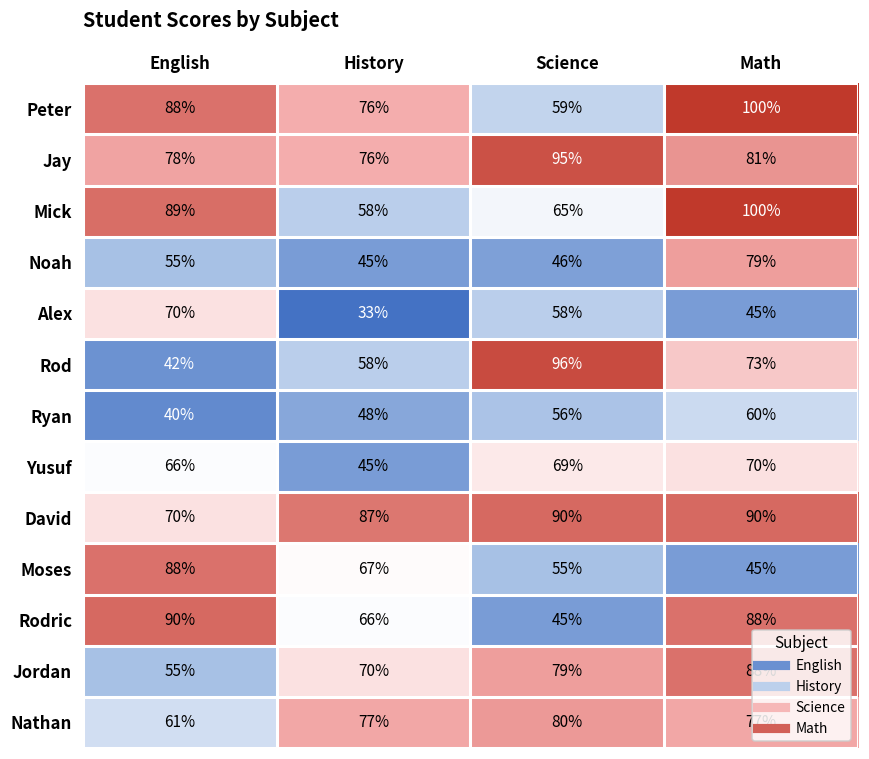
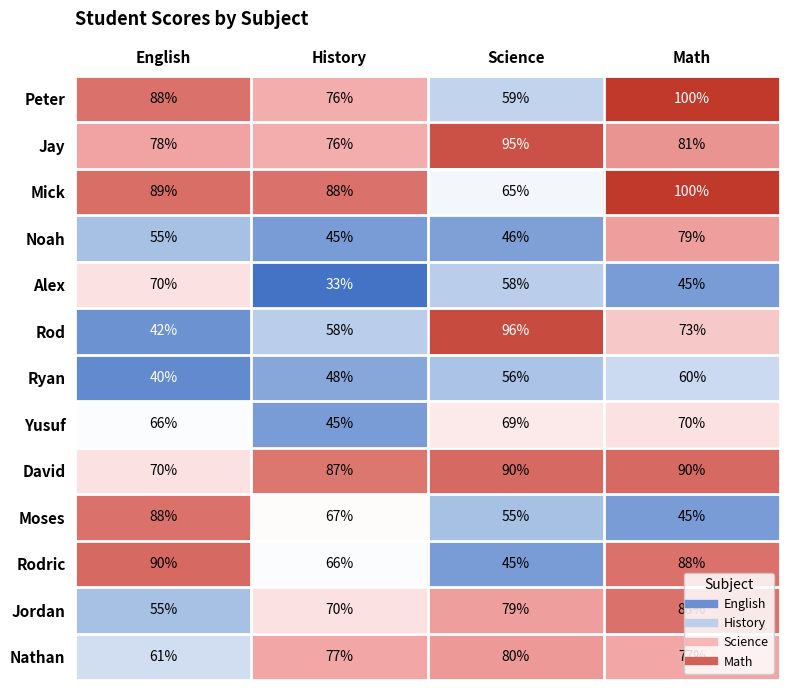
  {
    "Peter": {
      "English": "88%",
      "History": "76%",
      "Science": "59%",
      "Math": "100%"
    },
    "Jay": {
      "English": "78%",
      "History": "76%",
      "Science": "95%",
      "Math": "81%"
    },
    "Mick": {
      "English": "89%",
-     "History": "58%",
+     "History": "88%",
      "Science": "65%",
      "Math": "100%"
    },
    "Noah": {
      "English": "55%",
      "History": "45%",
      "Science": "46%",
      "Math": "79%"
    },
    "Alex": {
      "English": "70%",
      "History": "33%",
      "Science": "58%",
      "Math": "45%"
    },
    "Rod": {
      "English": "42%",
      "History": "58%",
      "Science": "96%",
      "Math": "73%"
    },
    "Ryan": {
      "English": "40%",
      "History": "48%",
      "Science": "56%",
      "Math": "60%"
    },
    "Yusuf": {
      "English": "66%",
      "History": "45%",
      "Science": "69%",
      "Math": "70%"
    },
    "David": {
      "English": "70%",
      "History": "87%",
      "Science": "90%",
      "Math": "90%"
    },
    "Moses": {
      "English": "88%",
      "History": "67%",
      "Science": "55%",
      "Math": "45%"
    },
    "Rodric": {
      "English": "90%",
      "History": "66%",
      "Science": "45%",
      "Math": "88%"
    },
    "Jordan": {
      "English": "55%",
      "History": "70%",
      "Science": "79%"
    },
    "Nathan": {
      "English": "61%",
      "History": "77%",
      "Science": "80%"
    }
  }
